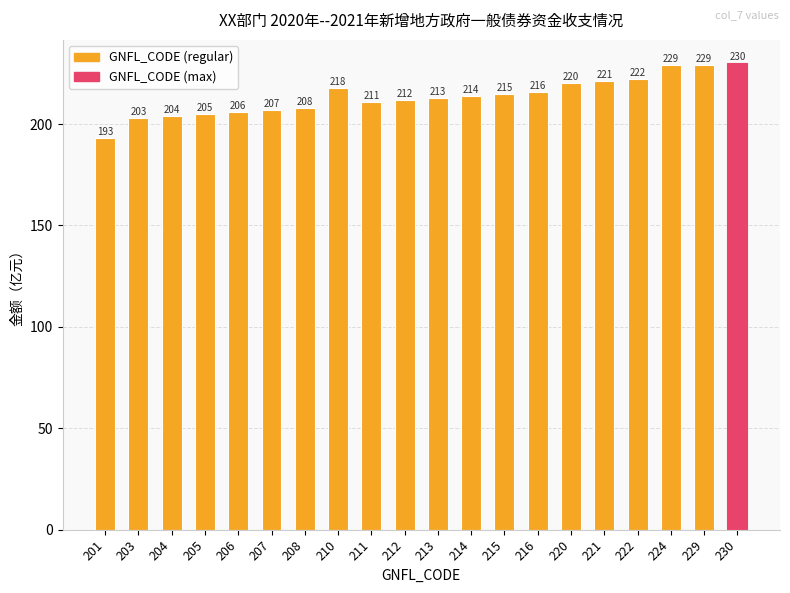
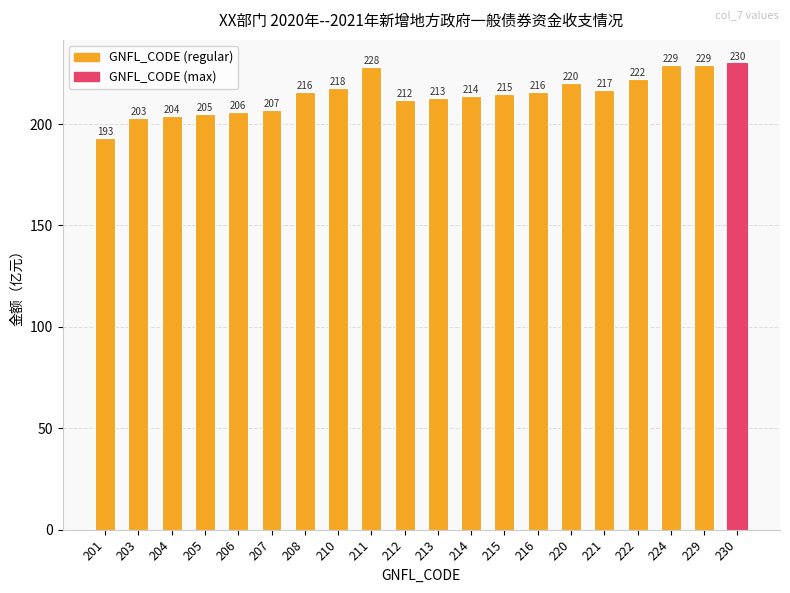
  {
    "201": 193,
    "203": 203,
    "204": 204,
    "205": 205,
    "206": 206,
    "207": 207,
-   "208": 208,
+   "208": 216,
    "210": 218,
-   "211": 211,
+   "211": 228,
    "212": 212,
    "213": 213,
    "214": 214,
    "215": 215,
    "216": 216,
    "220": 220,
-   "221": 221,
+   "221": 217,
    "222": 222,
    "224": 229,
    "229": 229,
    "230": 230
  }
